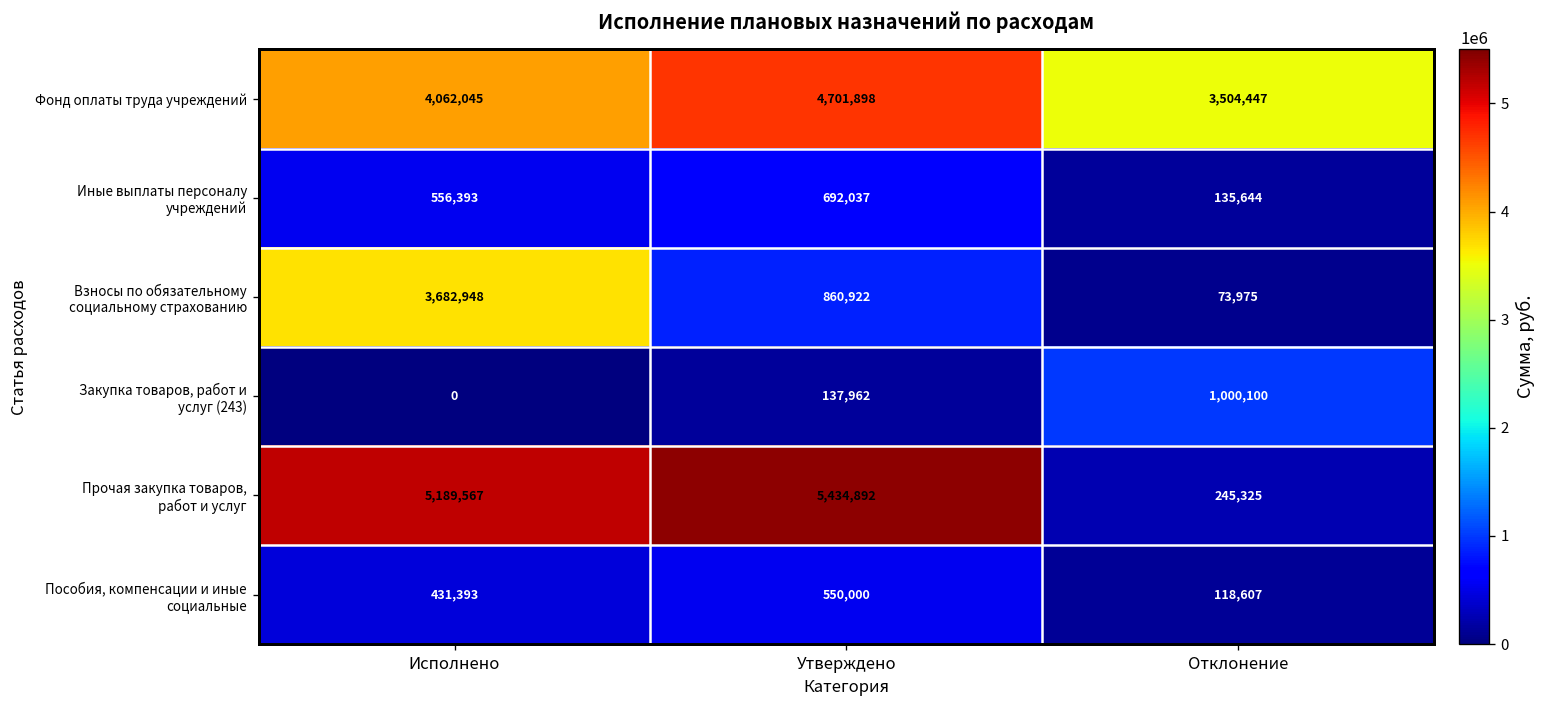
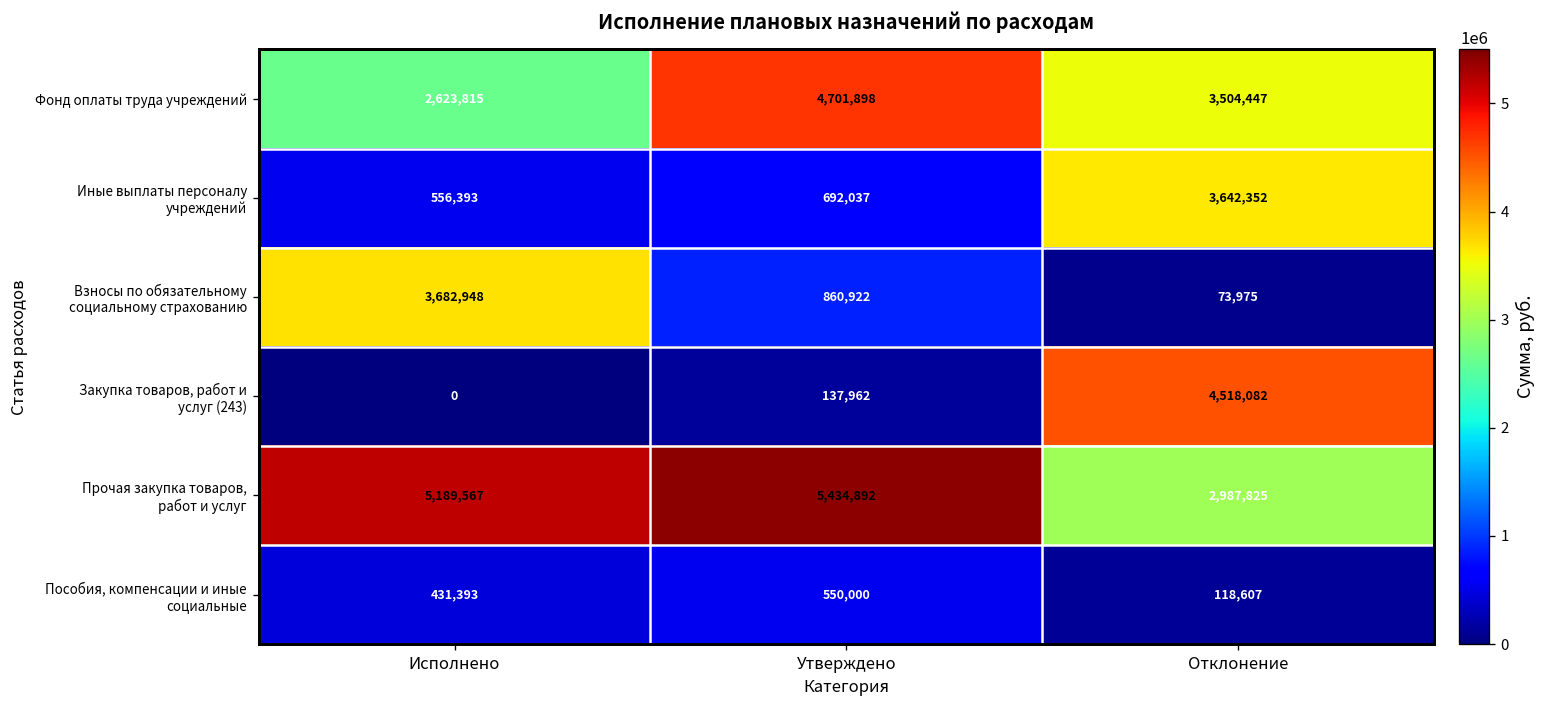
  {
    "Фонд оплаты труда учреждений": {
-     "Исполнено": "4,062,045",
+     "Исполнено": "2,623,815",
      "Утверждено": "4,701,898",
      "Отклонение": "3,504,447"
    },
    "Иные выплаты персоналу учреждений": {
      "Исполнено": "556,393",
      "Утверждено": "692,037",
-     "Отклонение": "135,644"
+     "Отклонение": "3,642,352"
    },
    "Взносы по обязательному социальному страхованию": {
      "Исполнено": "3,682,948",
      "Утверждено": "860,922",
      "Отклонение": "73,975"
    },
    "Закупка товаров, работ и услуг (243)": {
      "Исполнено": "0",
      "Утверждено": "137,962",
-     "Отклонение": "1,000,100"
+     "Отклонение": "4,518,082"
    },
    "Прочая закупка товаров, работ и услуг": {
      "Исполнено": "5,189,567",
      "Утверждено": "5,434,892",
-     "Отклонение": "245,325"
+     "Отклонение": "2,987,825"
    },
    "Пособия, компенсации и иные социальные": {
      "Исполнено": "431,393",
      "Утверждено": "550,000",
      "Отклонение": "118,607"
    }
  }
